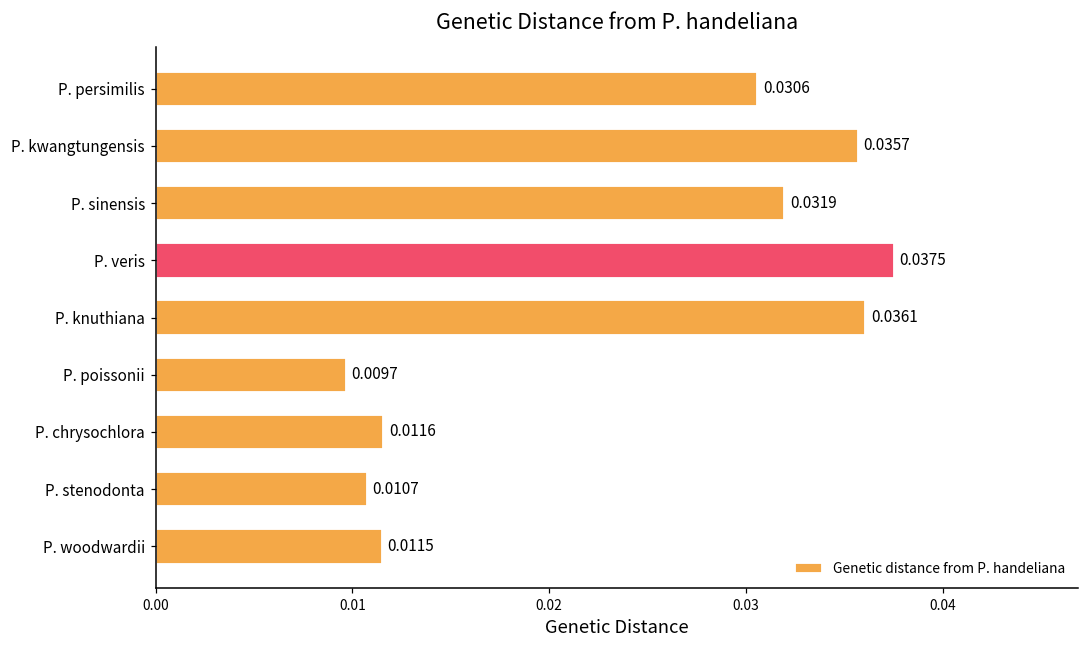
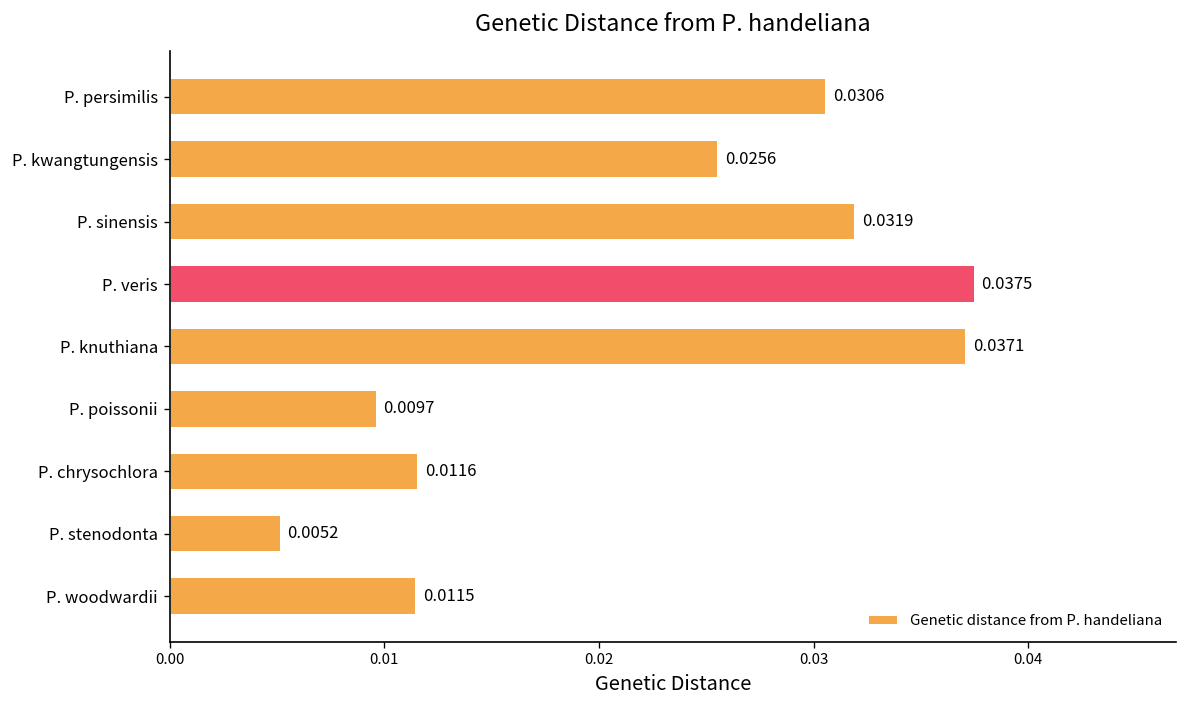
  {
    "P. persimilis": 0.0306,
-   "P. kwangtungensis": 0.0357,
+   "P. kwangtungensis": 0.0256,
    "P. sinensis": 0.0319,
    "P. veris": 0.0375,
-   "P. knuthiana": 0.0361,
+   "P. knuthiana": 0.0371,
    "P. poissonii": 0.0097,
    "P. chrysochlora": 0.0116,
-   "P. stenodonta": 0.0107,
+   "P. stenodonta": 0.0052,
    "P. woodwardii": 0.0115
  }
